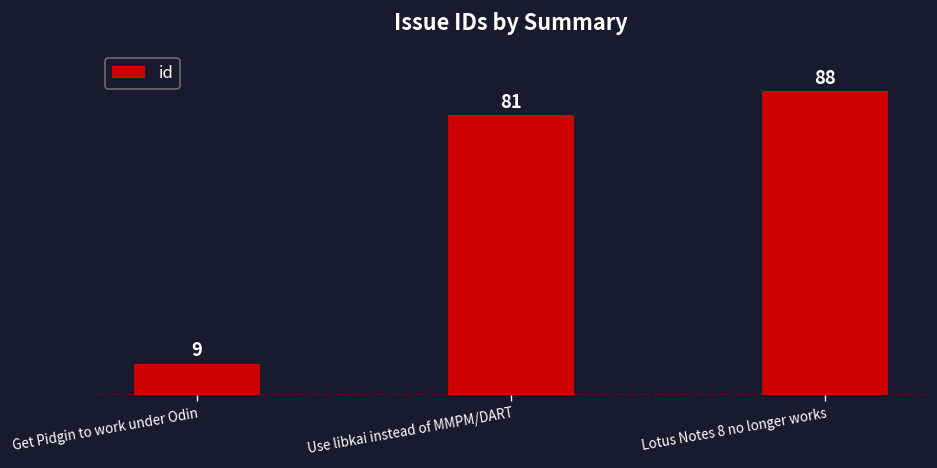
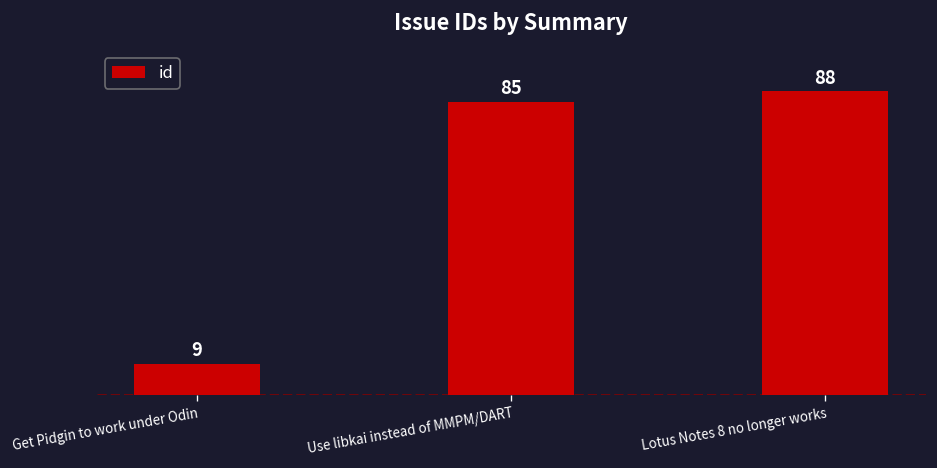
  {
    "Get Pidgin to work under Odin": 9,
-   "Use libkai instead of MMPM/DART": 81,
+   "Use libkai instead of MMPM/DART": 85,
    "Lotus Notes 8 no longer works": 88
  }
